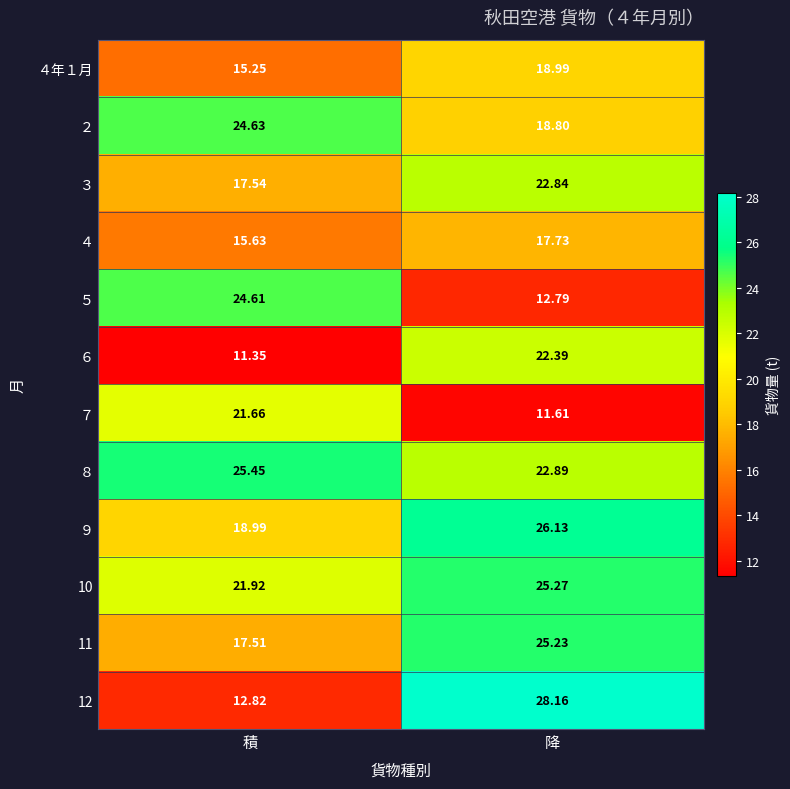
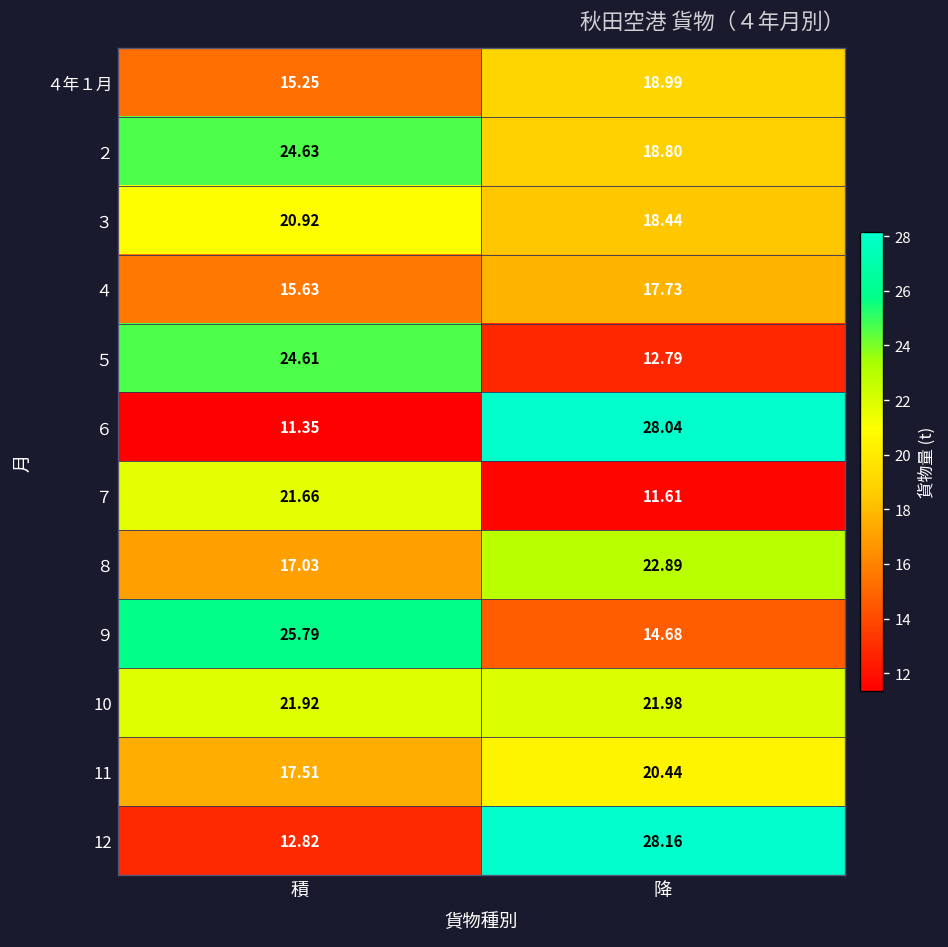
  {
    "４年１月": {
      "積": 15.25,
      "降": 18.99
    },
    "２": {
      "積": 24.63,
      "降": 18.80
    },
    "３": {
-     "積": 17.54,
-     "降": 22.84
+     "積": 20.92,
+     "降": 18.44
    },
    "４": {
      "積": 15.63,
      "降": 17.73
    },
    "５": {
      "積": 24.61,
      "降": 12.79
    },
    "６": {
      "積": 11.35,
-     "降": 22.39
+     "降": 28.04
    },
    "７": {
      "積": 21.66,
      "降": 11.61
    },
    "８": {
-     "積": 25.45,
+     "積": 17.03,
      "降": 22.89
    },
    "９": {
-     "積": 18.99,
-     "降": 26.13
+     "積": 25.79,
+     "降": 14.68
    },
    "10": {
      "積": 21.92,
-     "降": 25.27
+     "降": 21.98
    },
    "11": {
      "積": 17.51,
-     "降": 25.23
+     "降": 20.44
    },
    "12": {
      "積": 12.82,
      "降": 28.16
    }
  }
